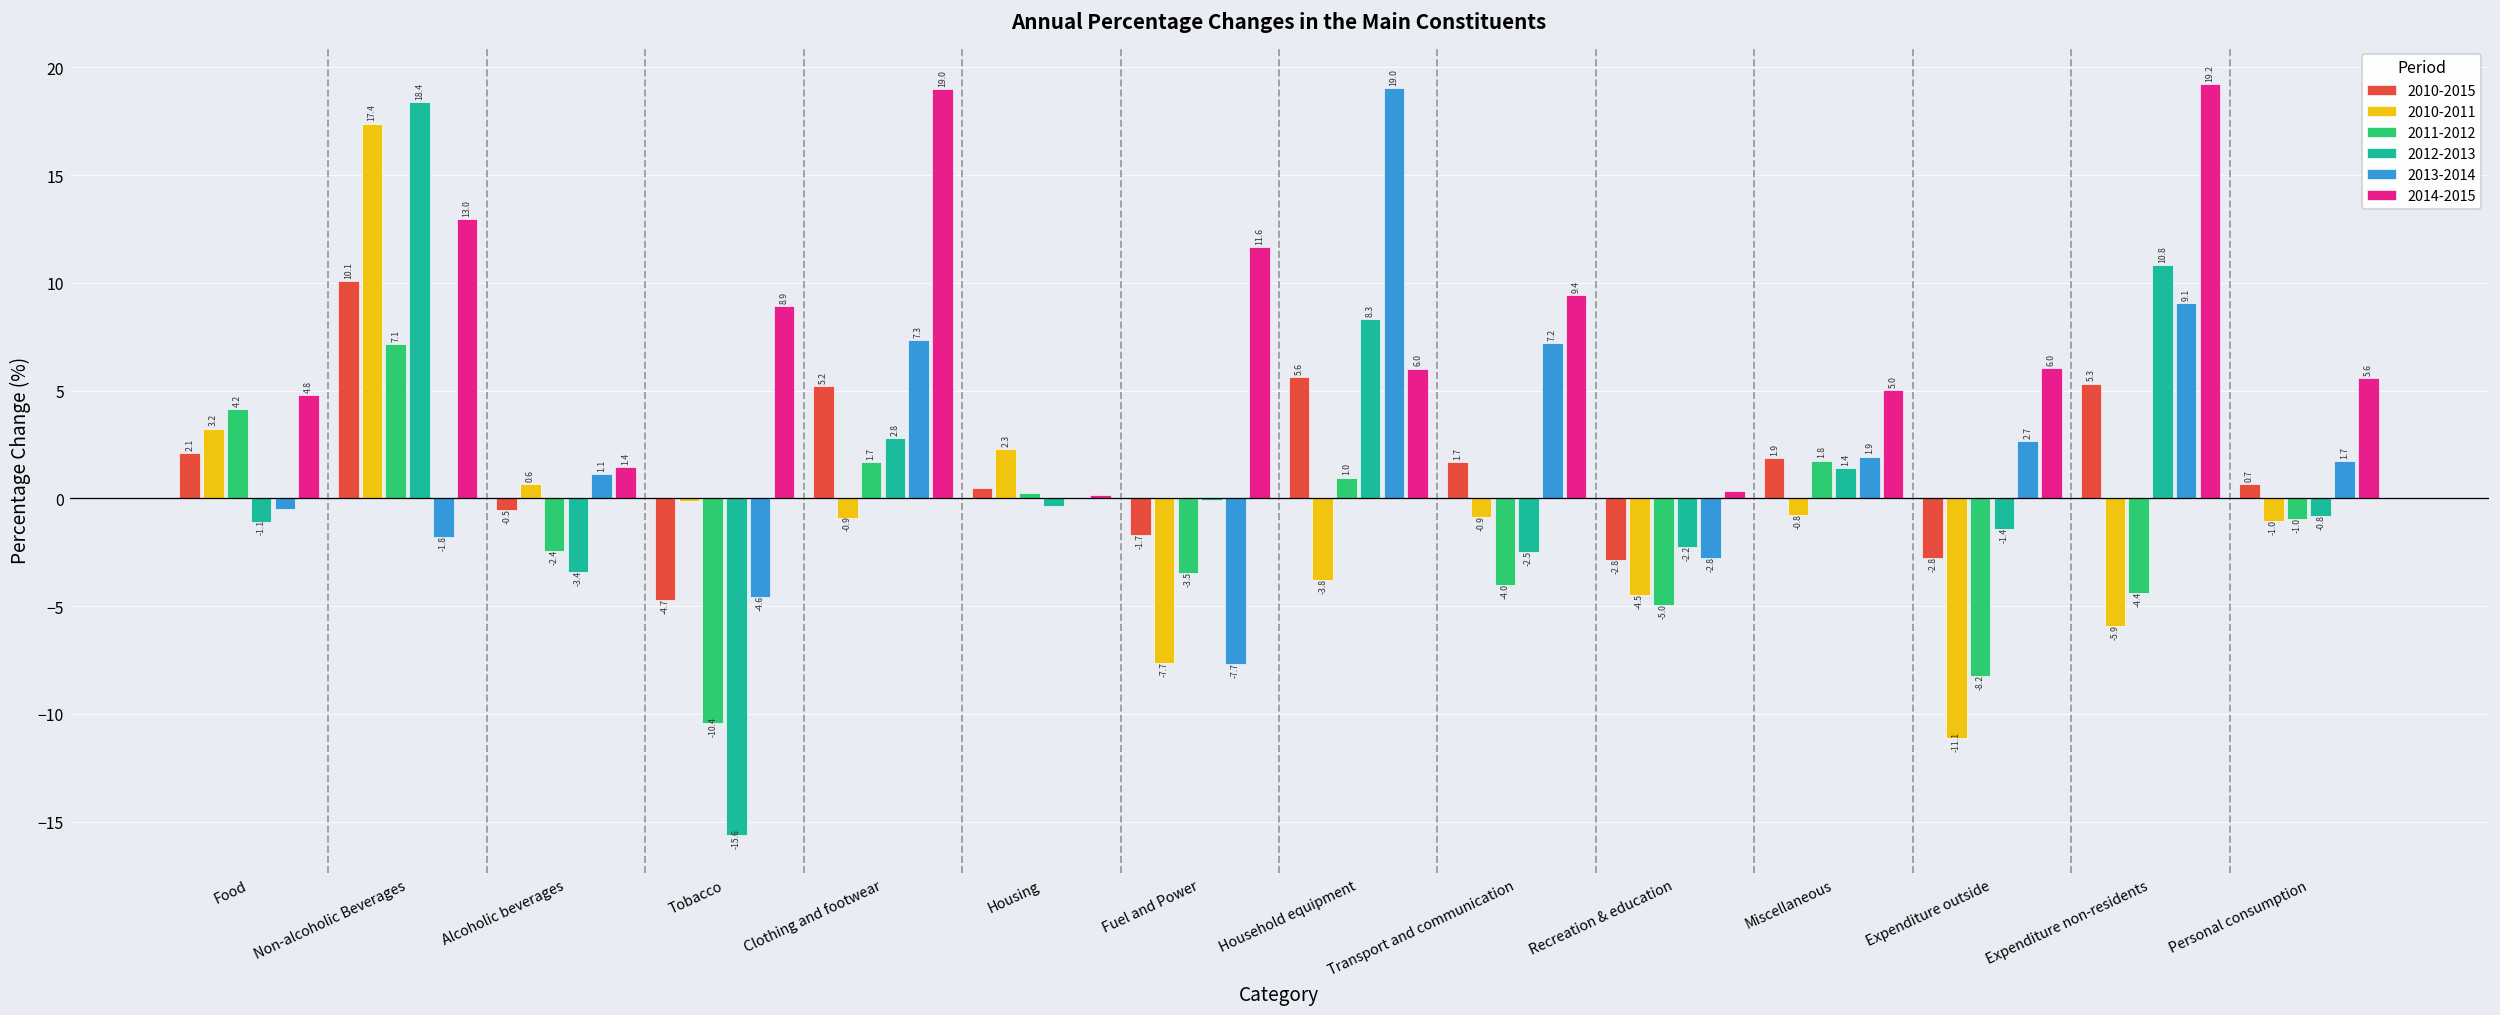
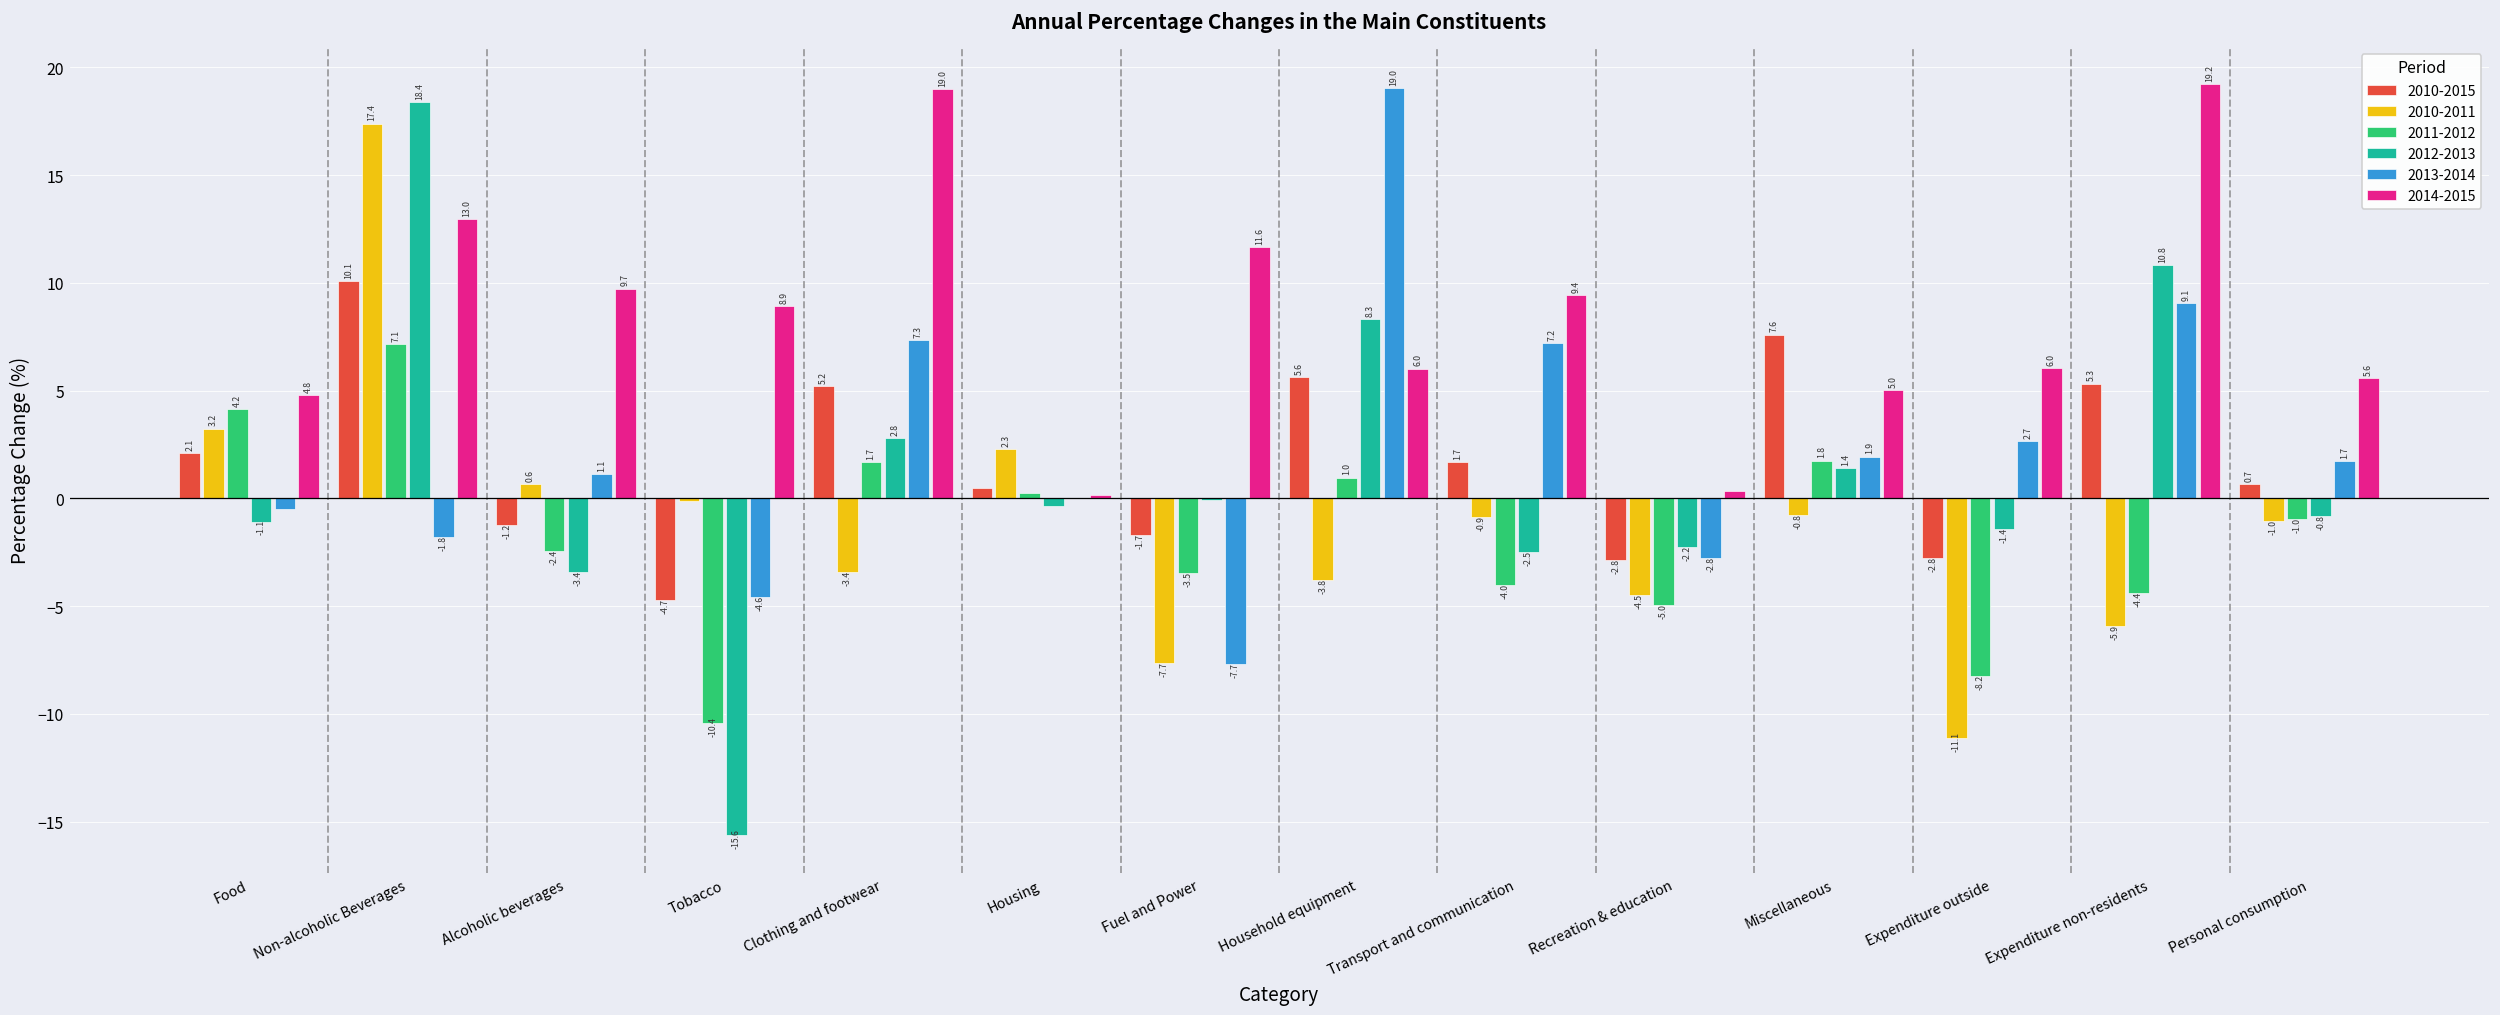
  {
    "2010-2015": {
      "Food": 2.1,
      "Non-alcoholic Beverages": 10.1,
-     "Alcoholic beverages": -0.5,
+     "Alcoholic beverages": -1.2,
      "Tobacco": -4.7,
      "Clothing and footwear": 5.2,
      "Fuel and Power": -1.7,
      "Household equipment": 5.6,
      "Transport and communication": 1.7,
      "Recreation & education": -2.8,
-     "Miscellaneous": 1.9,
+     "Miscellaneous": 7.6,
      "Expenditure outside": -2.8,
      "Expenditure non-residents": 5.3,
      "Personal consumption": 0.7
    },
    "2010-2011": {
      "Food": 3.2,
      "Non-alcoholic Beverages": 17.4,
      "Alcoholic beverages": 0.6,
-     "Clothing and footwear": -0.9,
+     "Clothing and footwear": -3.4,
      "Housing": 2.3,
      "Fuel and Power": -7.7,
      "Household equipment": -3.8,
      "Transport and communication": -0.9,
      "Recreation & education": -4.5,
      "Miscellaneous": -0.8,
      "Expenditure outside": -11.1,
      "Expenditure non-residents": -5.9,
      "Personal consumption": -1.0
    },
    "2013-2014": {
      "Non-alcoholic Beverages": -1.8,
      "Alcoholic beverages": 1.1,
      "Tobacco": -4.6,
      "Clothing and footwear": 7.3,
      "Fuel and Power": -7.7,
      "Household equipment": 19.0,
      "Transport and communication": 7.2,
      "Recreation & education": -2.8,
      "Miscellaneous": 1.9,
      "Expenditure outside": 2.7,
      "Expenditure non-residents": 9.1,
      "Personal consumption": 1.7
    },
    "2014-2015": {
      "Food": 4.8,
      "Non-alcoholic Beverages": 13.0,
-     "Alcoholic beverages": 1.4,
+     "Alcoholic beverages": 9.7,
      "Tobacco": 8.9,
      "Clothing and footwear": 19.0,
      "Fuel and Power": 11.6,
      "Household equipment": 6.0,
      "Transport and communication": 9.4,
      "Miscellaneous": 5.0,
      "Expenditure outside": 6.0,
      "Expenditure non-residents": 19.2,
      "Personal consumption": 5.6
    }
  }
